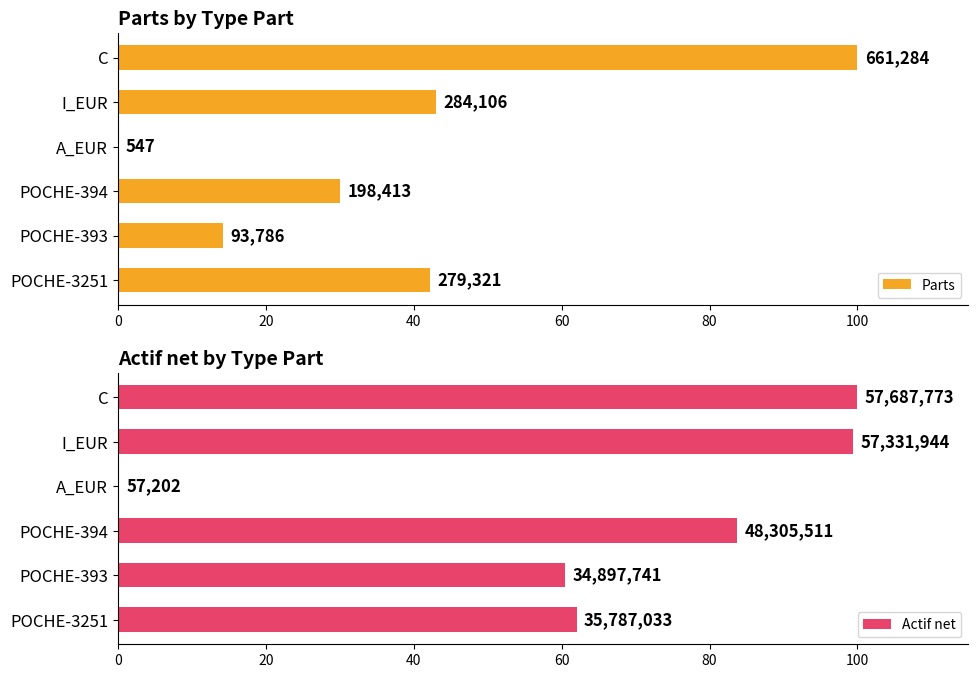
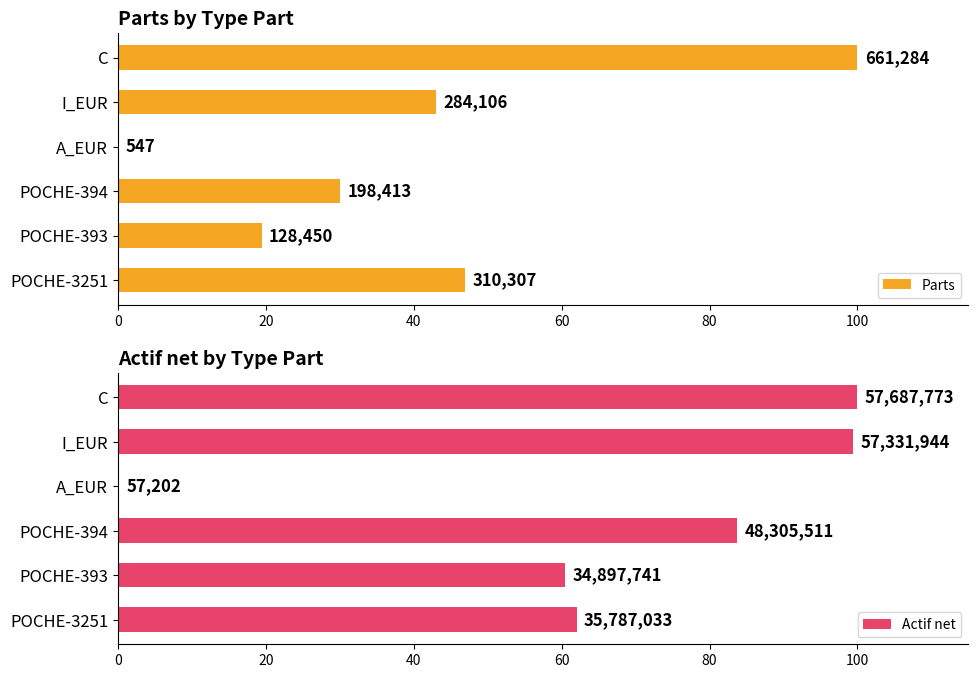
  {
    "Parts by Type Part": {
-     "POCHE-393": "93,786",
-     "POCHE-3251": "279,321"
+     "POCHE-393": "128,450",
+     "POCHE-3251": "310,307"
    }
  }
